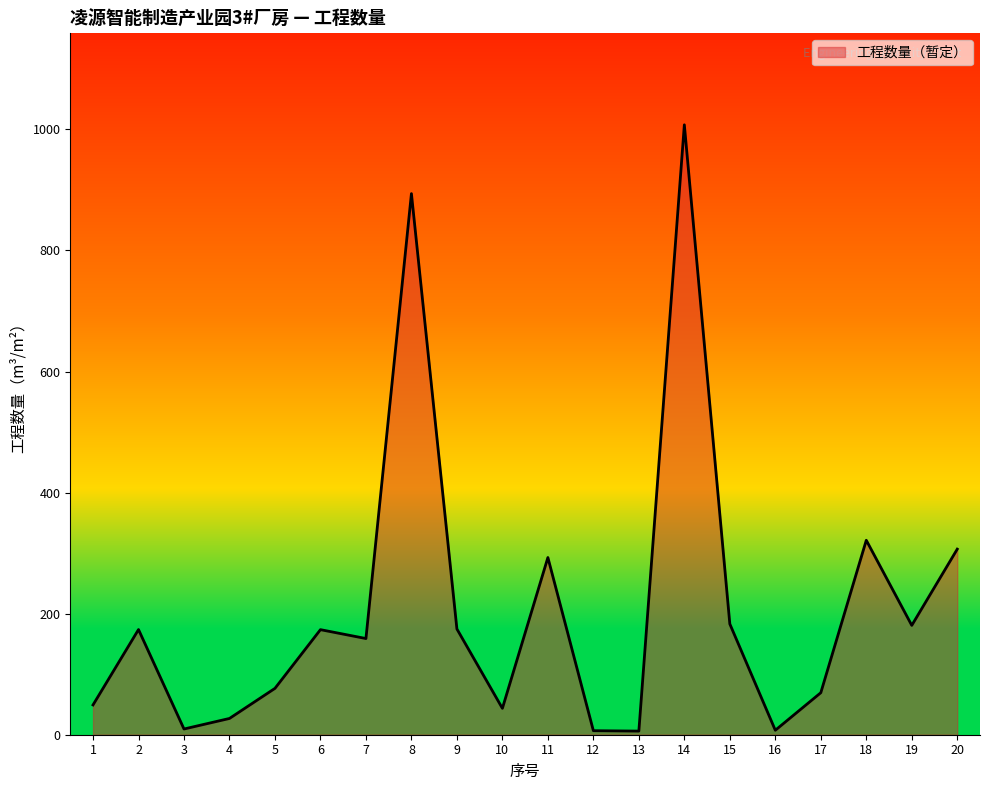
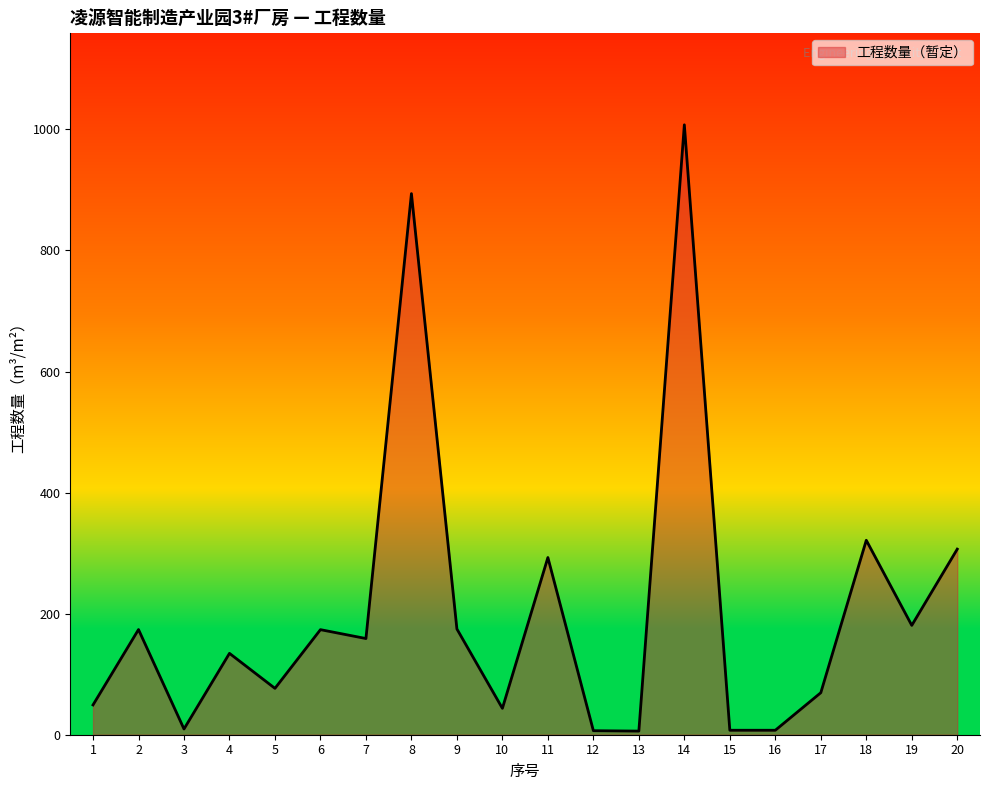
  {
    "1": 50,
    "2": 170,
    "3": 10,
-   "4": 30,
+   "4": 130,
    "5": 80,
    "6": 170,
    "7": 160,
    "8": 890,
    "9": 170,
    "10": 40,
    "11": 290,
    "12": 10,
    "13": 10,
    "14": 1010,
-   "15": 180,
+   "15": 10,
    "16": 10,
    "17": 70,
    "18": 320,
    "19": 180,
    "20": 310
  }
